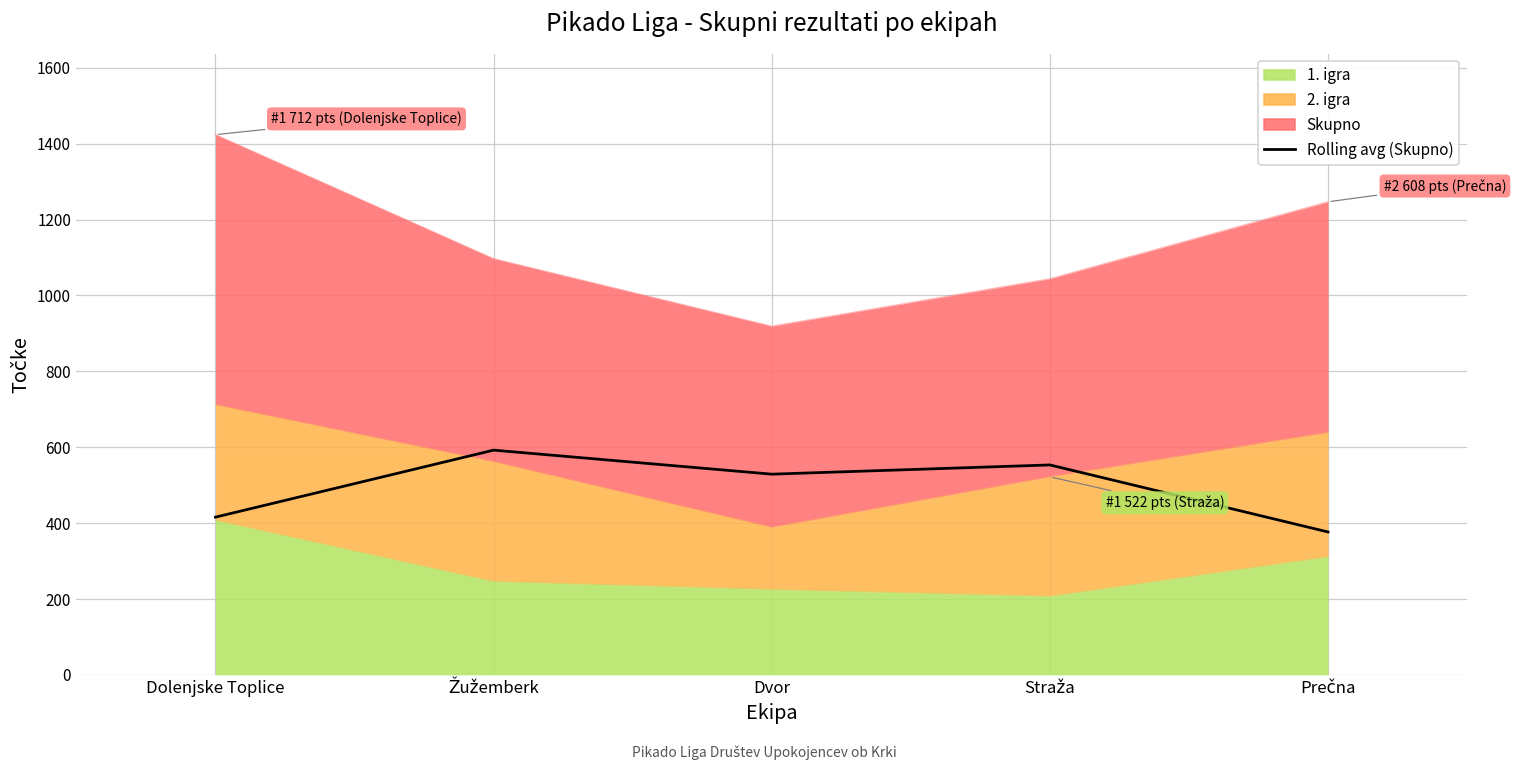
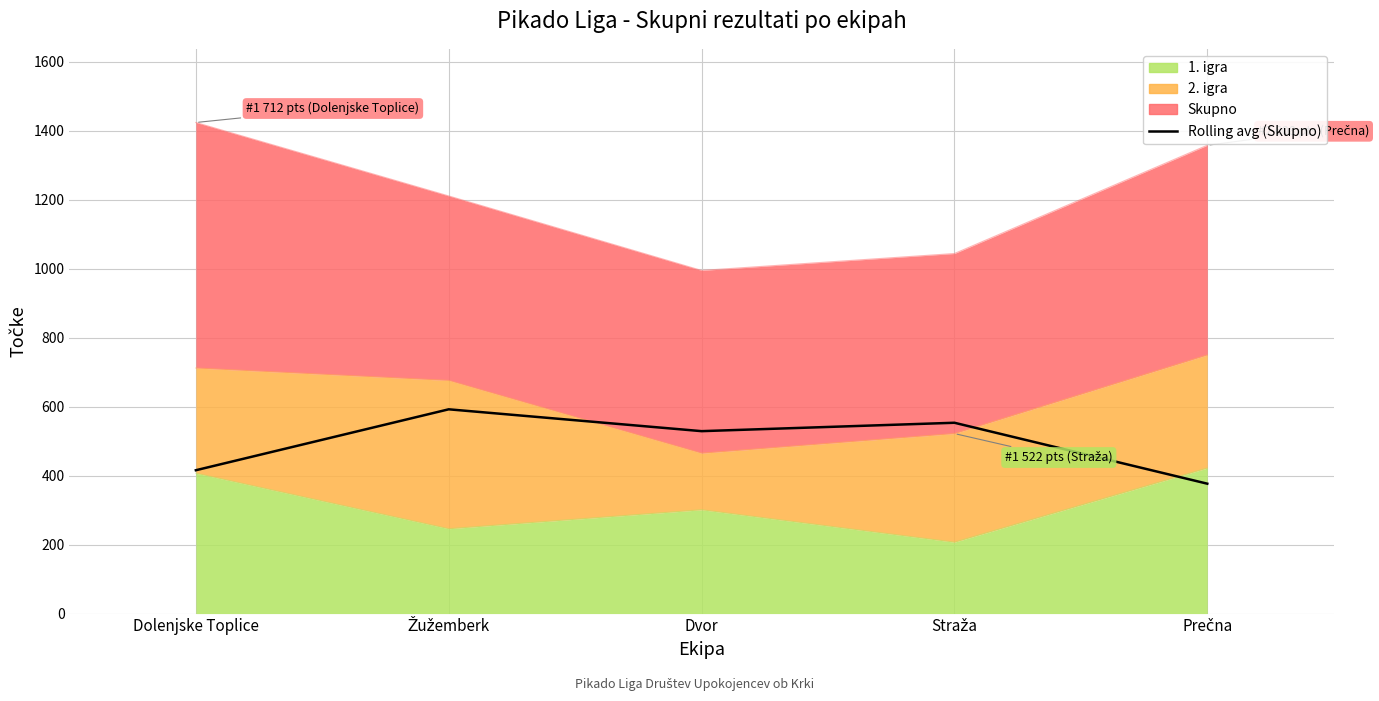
  {
    "1. igra": {
      "Dolenjske Toplice": 410,
      "Žužemberk": 250,
-     "Dvor": 230,
+     "Dvor": 300,
      "Straža": 210,
-     "Prečna": 310
+     "Prečna": 420
    },
    "2. igra": {
      "Dolenjske Toplice": 310,
-     "Žužemberk": 320,
+     "Žužemberk": 430,
      "Dvor": 160,
      "Prečna": 330
    },
    "Skupno": {
      "Žužemberk": 540,
      "Dvor": 530,
      "Straža": 520
    },
    "Rolling avg (Skupno)": {
      "Dolenjske Toplice": 420,
      "Žužemberk": 590,
      "Dvor": 530,
      "Straža": 550,
      "Prečna": 380
    }
  }
